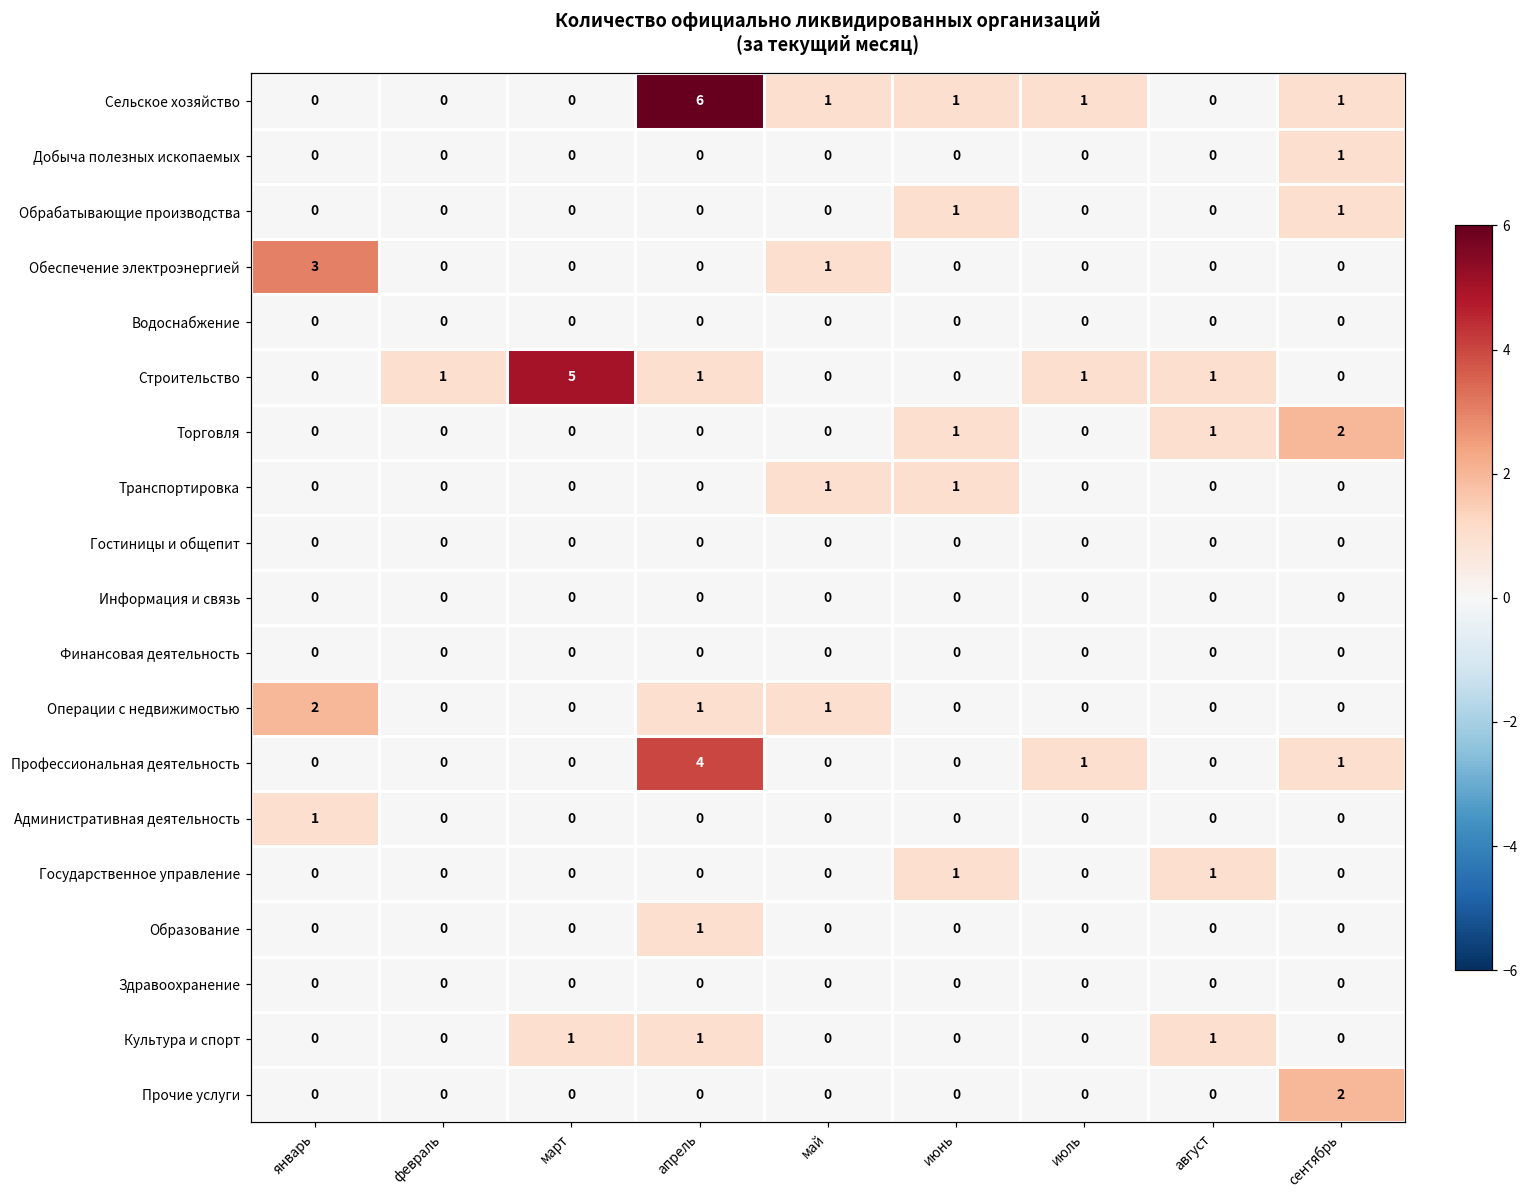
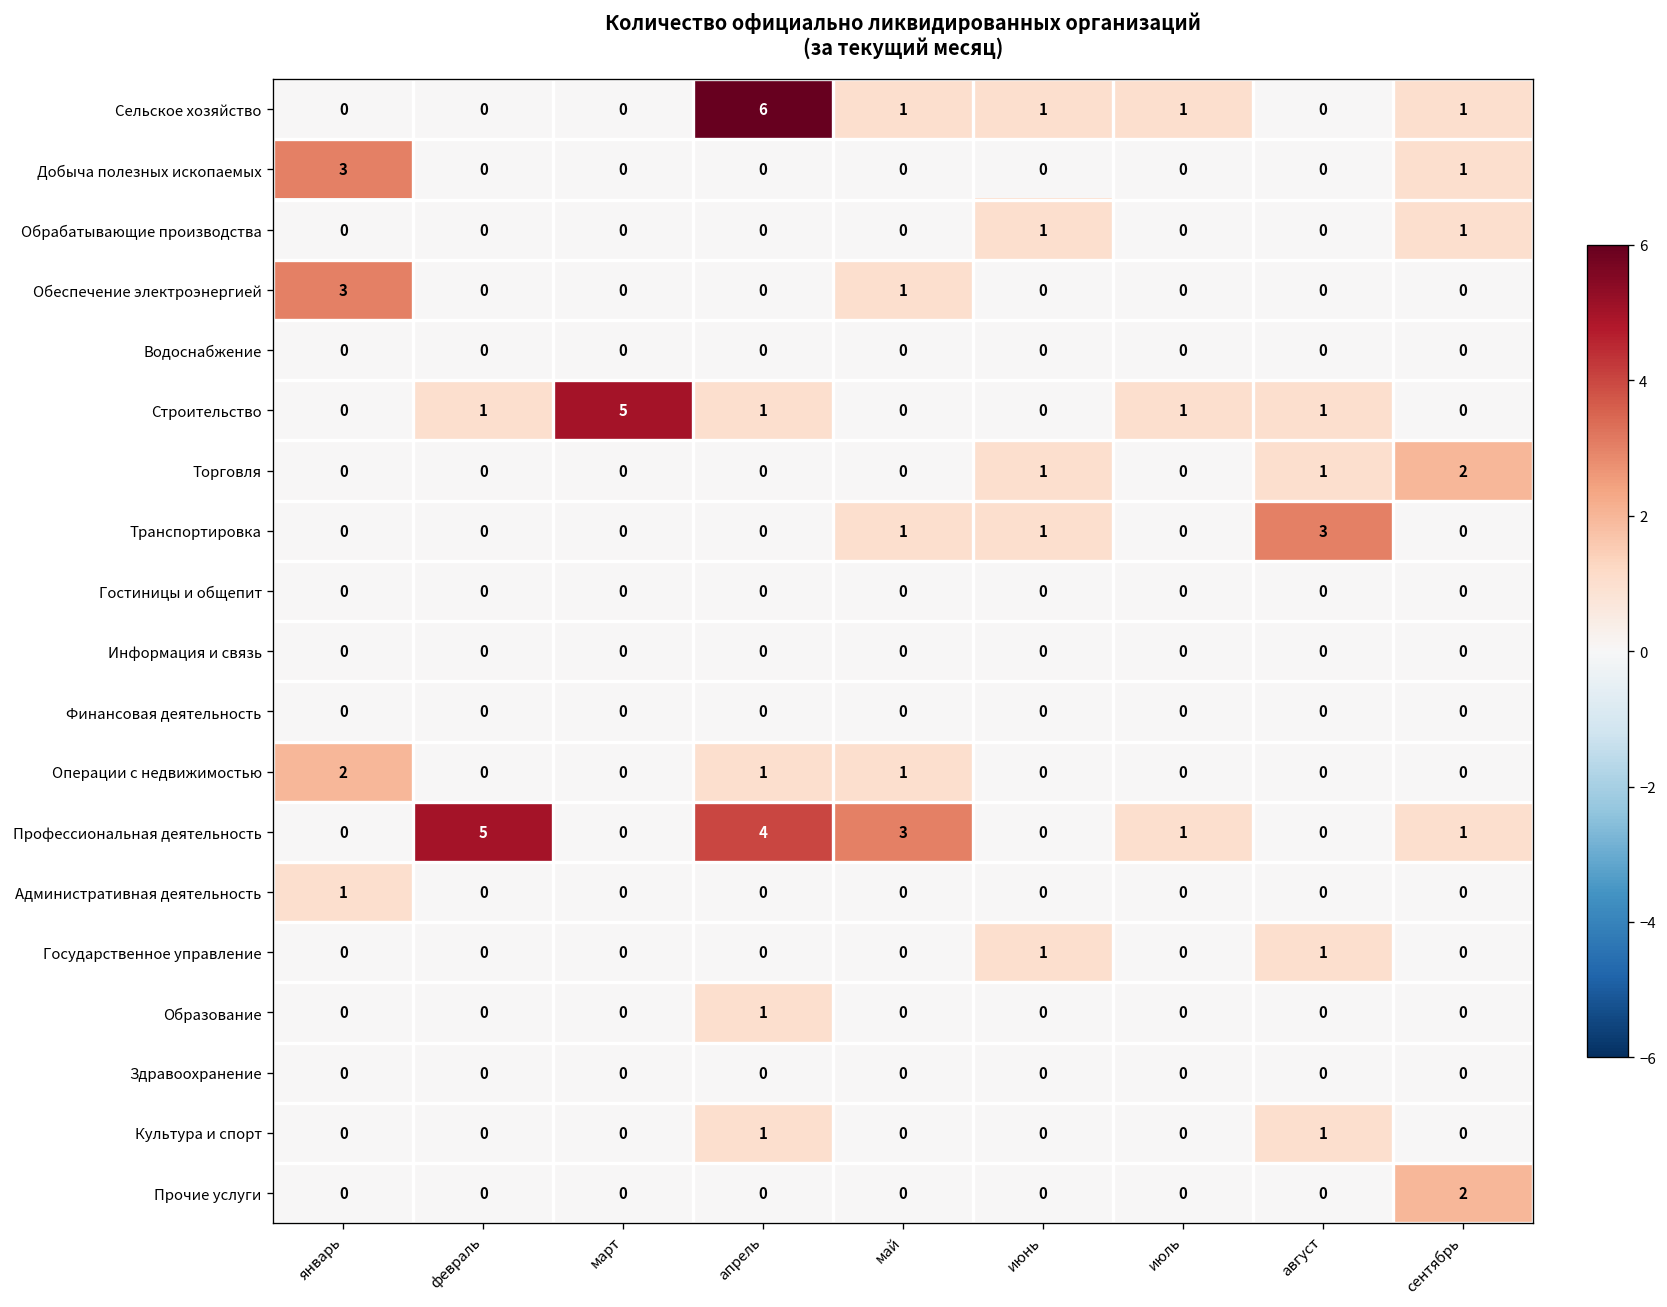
  {
    "Сельское хозяйство": {
      "январь": 0,
      "февраль": 0,
      "март": 0,
      "апрель": 6,
      "май": 1,
      "июнь": 1,
      "июль": 1,
      "август": 0,
      "сентябрь": 1
    },
    "Добыча полезных ископаемых": {
-     "январь": 0,
+     "январь": 3,
      "февраль": 0,
      "март": 0,
      "апрель": 0,
      "май": 0,
      "июнь": 0,
      "июль": 0,
      "август": 0,
      "сентябрь": 1
    },
    "Обрабатывающие производства": {
      "январь": 0,
      "февраль": 0,
      "март": 0,
      "апрель": 0,
      "май": 0,
      "июнь": 1,
      "июль": 0,
      "август": 0,
      "сентябрь": 1
    },
    "Обеспечение электроэнергией": {
      "январь": 3,
      "февраль": 0,
      "март": 0,
      "апрель": 0,
      "май": 1,
      "июнь": 0,
      "июль": 0,
      "август": 0,
      "сентябрь": 0
    },
    "Водоснабжение": {
      "январь": 0,
      "февраль": 0,
      "март": 0,
      "апрель": 0,
      "май": 0,
      "июнь": 0,
      "июль": 0,
      "август": 0,
      "сентябрь": 0
    },
    "Строительство": {
      "январь": 0,
      "февраль": 1,
      "март": 5,
      "апрель": 1,
      "май": 0,
      "июнь": 0,
      "июль": 1,
      "август": 1,
      "сентябрь": 0
    },
    "Торговля": {
      "январь": 0,
      "февраль": 0,
      "март": 0,
      "апрель": 0,
      "май": 0,
      "июнь": 1,
      "июль": 0,
      "август": 1,
      "сентябрь": 2
    },
    "Транспортировка": {
      "январь": 0,
      "февраль": 0,
      "март": 0,
      "апрель": 0,
      "май": 1,
      "июнь": 1,
      "июль": 0,
-     "август": 0,
+     "август": 3,
      "сентябрь": 0
    },
    "Гостиницы и общепит": {
      "январь": 0,
      "февраль": 0,
      "март": 0,
      "апрель": 0,
      "май": 0,
      "июнь": 0,
      "июль": 0,
      "август": 0,
      "сентябрь": 0
    },
    "Информация и связь": {
      "январь": 0,
      "февраль": 0,
      "март": 0,
      "апрель": 0,
      "май": 0,
      "июнь": 0,
      "июль": 0,
      "август": 0,
      "сентябрь": 0
    },
    "Финансовая деятельность": {
      "январь": 0,
      "февраль": 0,
      "март": 0,
      "апрель": 0,
      "май": 0,
      "июнь": 0,
      "июль": 0,
      "август": 0,
      "сентябрь": 0
    },
    "Операции с недвижимостью": {
      "январь": 2,
      "февраль": 0,
      "март": 0,
      "апрель": 1,
      "май": 1,
      "июнь": 0,
      "июль": 0,
      "август": 0,
      "сентябрь": 0
    },
    "Профессиональная деятельность": {
      "январь": 0,
-     "февраль": 0,
+     "февраль": 5,
      "март": 0,
      "апрель": 4,
-     "май": 0,
+     "май": 3,
      "июнь": 0,
      "июль": 1,
      "август": 0,
      "сентябрь": 1
    },
    "Административная деятельность": {
      "январь": 1,
      "февраль": 0,
      "март": 0,
      "апрель": 0,
      "май": 0,
      "июнь": 0,
      "июль": 0,
      "август": 0,
      "сентябрь": 0
    },
    "Государственное управление": {
      "январь": 0,
      "февраль": 0,
      "март": 0,
      "апрель": 0,
      "май": 0,
      "июнь": 1,
      "июль": 0,
      "август": 1,
      "сентябрь": 0
    },
    "Образование": {
      "январь": 0,
      "февраль": 0,
      "март": 0,
      "апрель": 1,
      "май": 0,
      "июнь": 0,
      "июль": 0,
      "август": 0,
      "сентябрь": 0
    },
    "Здравоохранение": {
      "январь": 0,
      "февраль": 0,
      "март": 0,
      "апрель": 0,
      "май": 0,
      "июнь": 0,
      "июль": 0,
      "август": 0,
      "сентябрь": 0
    },
    "Культура и спорт": {
      "январь": 0,
      "февраль": 0,
-     "март": 1,
+     "март": 0,
      "апрель": 1,
      "май": 0,
      "июнь": 0,
      "июль": 0,
      "август": 1,
      "сентябрь": 0
    },
    "Прочие услуги": {
      "январь": 0,
      "февраль": 0,
      "март": 0,
      "апрель": 0,
      "май": 0,
      "июнь": 0,
      "июль": 0,
      "август": 0,
      "сентябрь": 2
    }
  }
